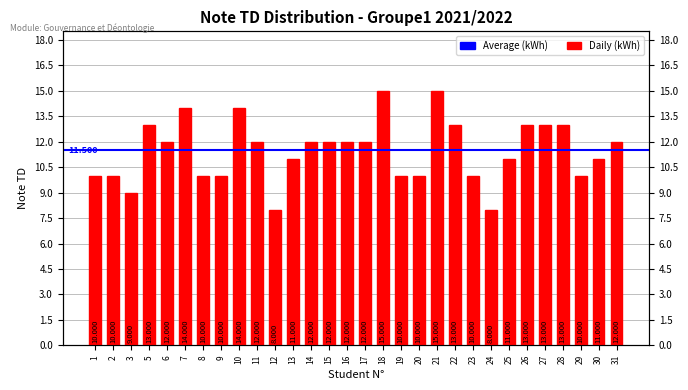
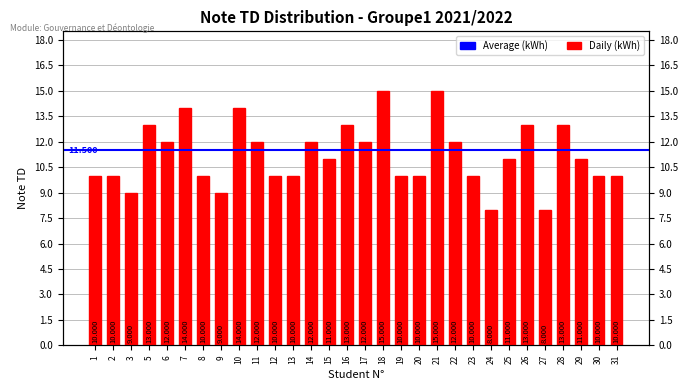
  {
    "1": 10.000,
    "2": 10.000,
    "3": 9.000,
    "5": 13.000,
    "6": 12.000,
    "7": 14.000,
    "8": 10.000,
-   "9": 10.000,
+   "9": 9.000,
    "10": 14.000,
    "11": 12.000,
-   "12": 8.000,
-   "13": 11.000,
+   "12": 10.000,
+   "13": 10.000,
    "14": 12.000,
-   "15": 12.000,
-   "16": 12.000,
+   "15": 11.000,
+   "16": 13.000,
    "17": 12.000,
    "18": 15.000,
    "19": 10.000,
    "20": 10.000,
    "21": 15.000,
-   "22": 13.000,
+   "22": 12.000,
    "23": 10.000,
    "24": 8.000,
    "25": 11.000,
    "26": 13.000,
-   "27": 13.000,
+   "27": 8.000,
    "28": 13.000,
-   "29": 10.000,
-   "30": 11.000,
-   "31": 12.000
+   "29": 11.000,
+   "30": 10.000,
+   "31": 10.000
  }
